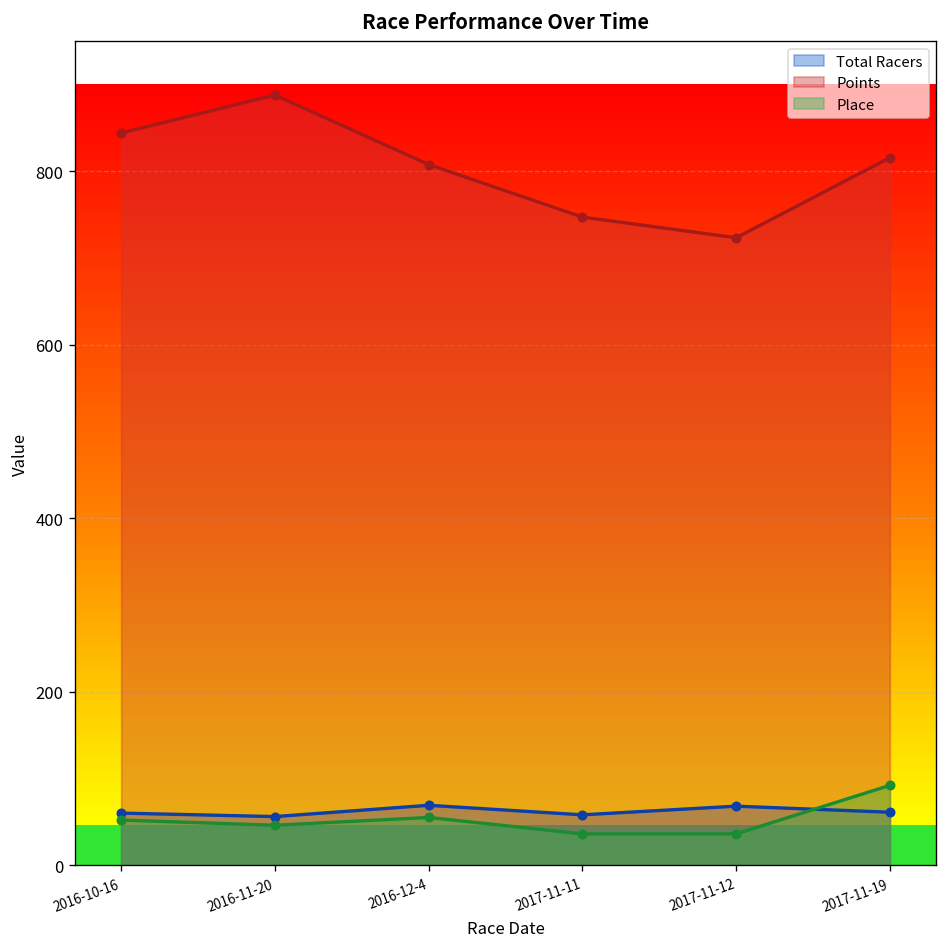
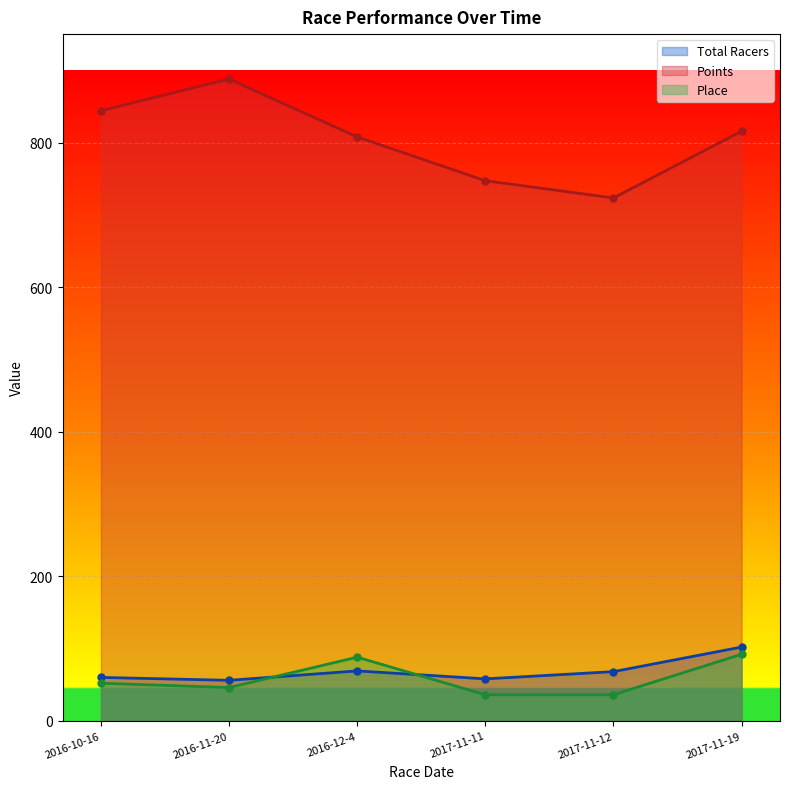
  {
    "Total Racers": {
      "2016-10-16": 60,
      "2016-11-20": 60,
      "2016-12-4": 70,
      "2017-11-11": 60,
      "2017-11-12": 70,
-     "2017-11-19": 60
+     "2017-11-19": 100
    },
    "Points": {
      "2016-10-16": 840,
      "2016-11-20": 890,
      "2016-12-4": 810,
      "2017-11-11": 750,
      "2017-11-12": 720,
      "2017-11-19": 820
    },
    "Place": {
      "2016-10-16": 50,
      "2016-11-20": 50,
-     "2016-12-4": 60,
+     "2016-12-4": 90,
      "2017-11-11": 40,
      "2017-11-12": 40,
      "2017-11-19": 90
    }
  }
